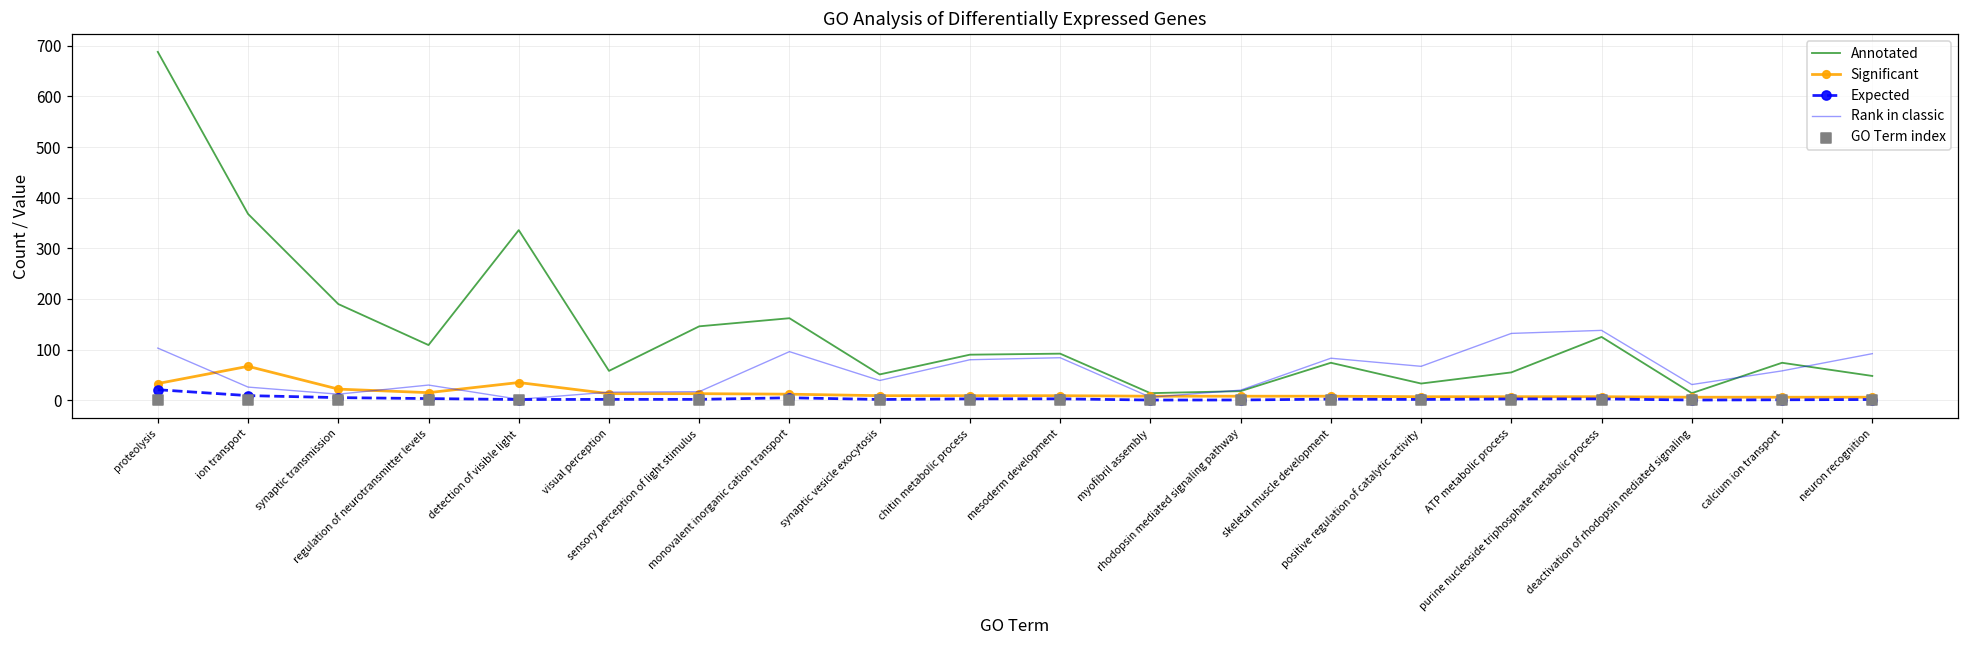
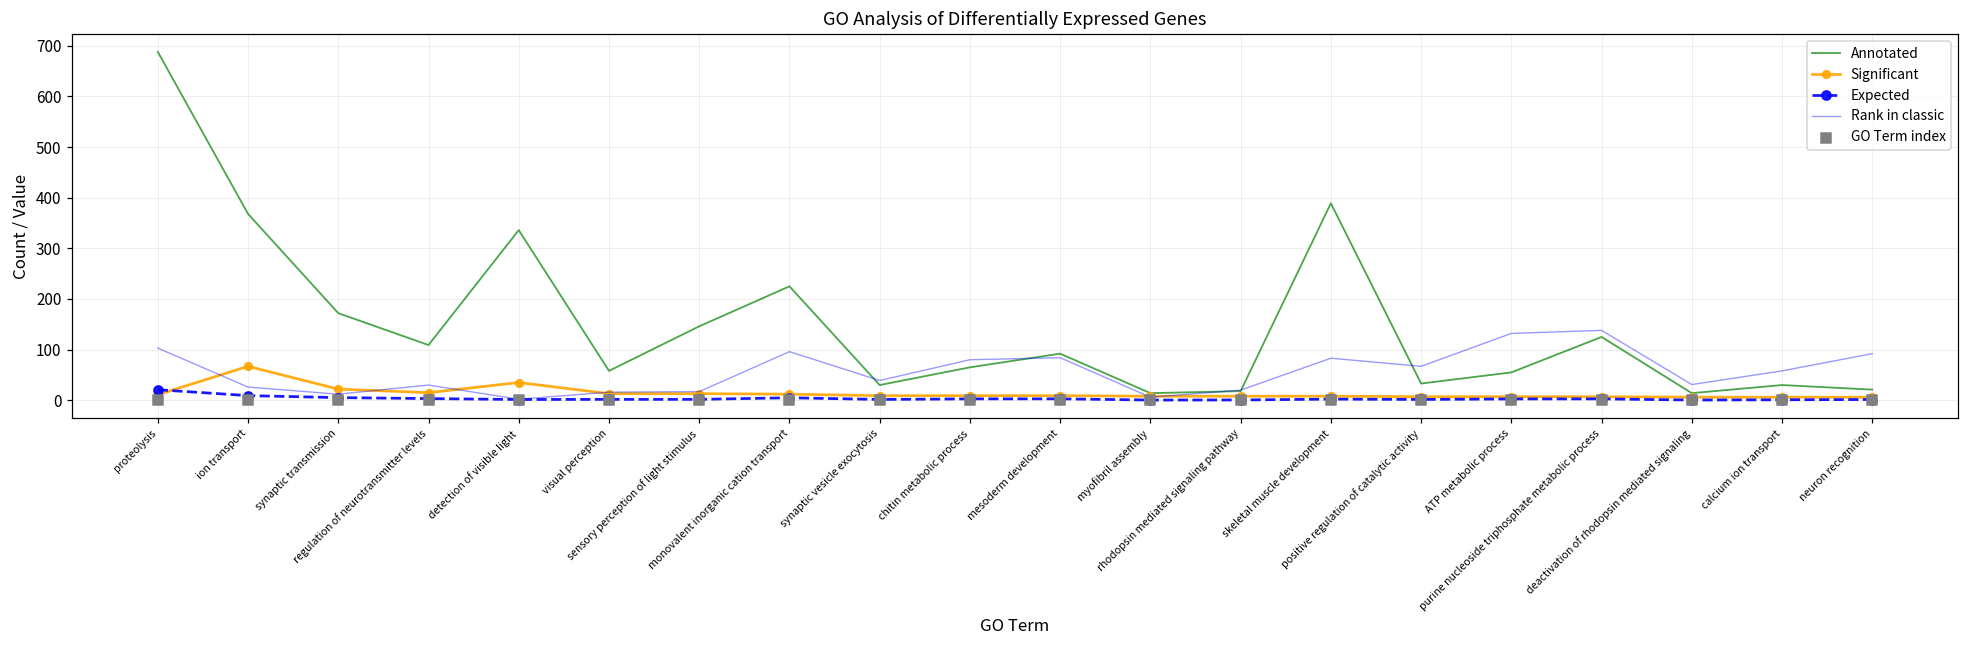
  {
    "Annotated": {
      "proteolysis": 690,
      "ion transport": 370,
-     "synaptic transmission": 190,
+     "synaptic transmission": 170,
      "regulation of neurotransmitter levels": 110,
      "detection of visible light": 340,
      "visual perception": 60,
      "sensory perception of light stimulus": 150,
-     "monovalent inorganic cation transport": 160,
-     "synaptic vesicle exocytosis": 50,
-     "chitin metabolic process": 90,
+     "monovalent inorganic cation transport": 230,
+     "synaptic vesicle exocytosis": 30,
+     "chitin metabolic process": 70,
      "mesoderm development": 90,
      "myofibril assembly": 10,
-     "skeletal muscle development": 70,
+     "skeletal muscle development": 390,
      "positive regulation of catalytic activity": 30,
      "ATP metabolic process": 60,
      "purine nucleoside triphosphate metabolic process": 130,
      "deactivation of rhodopsin mediated signaling": 10,
-     "calcium ion transport": 70,
-     "neuron recognition": 50
+     "calcium ion transport": 30,
+     "neuron recognition": 20
    },
    "Significant": {
-     "proteolysis": 30,
+     "proteolysis": 10,
      "ion transport": 70,
      "synaptic transmission": 20,
      "regulation of neurotransmitter levels": 20,
      "detection of visible light": 40,
      "monovalent inorganic cation transport": 10,
      "synaptic vesicle exocytosis": 10,
      "chitin metabolic process": 10,
      "mesoderm development": 10,
      "rhodopsin mediated signaling pathway": 10,
      "skeletal muscle development": 10,
      "deactivation of rhodopsin mediated signaling": 10
    }
  }
